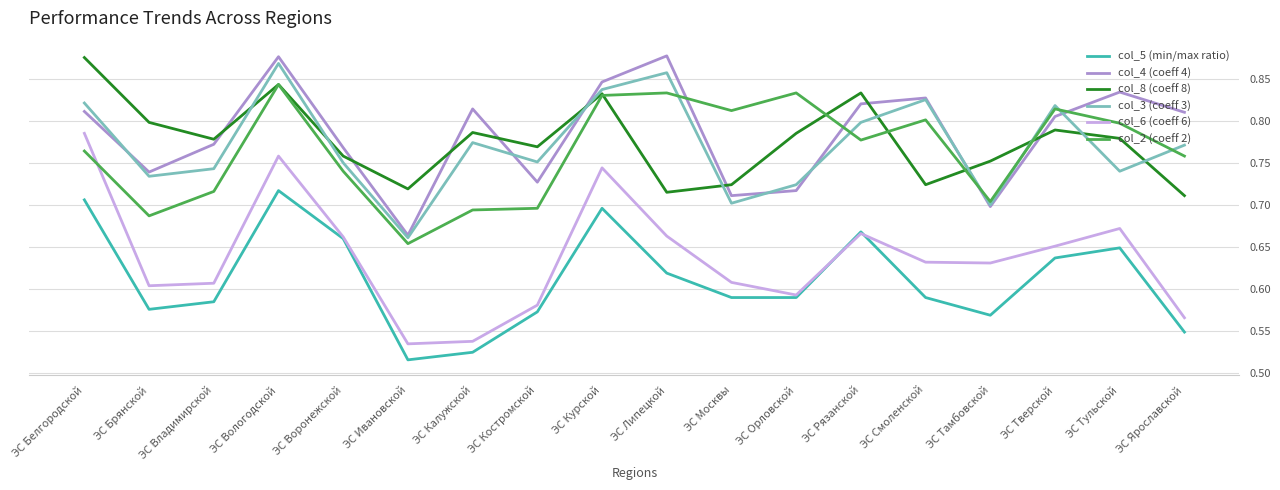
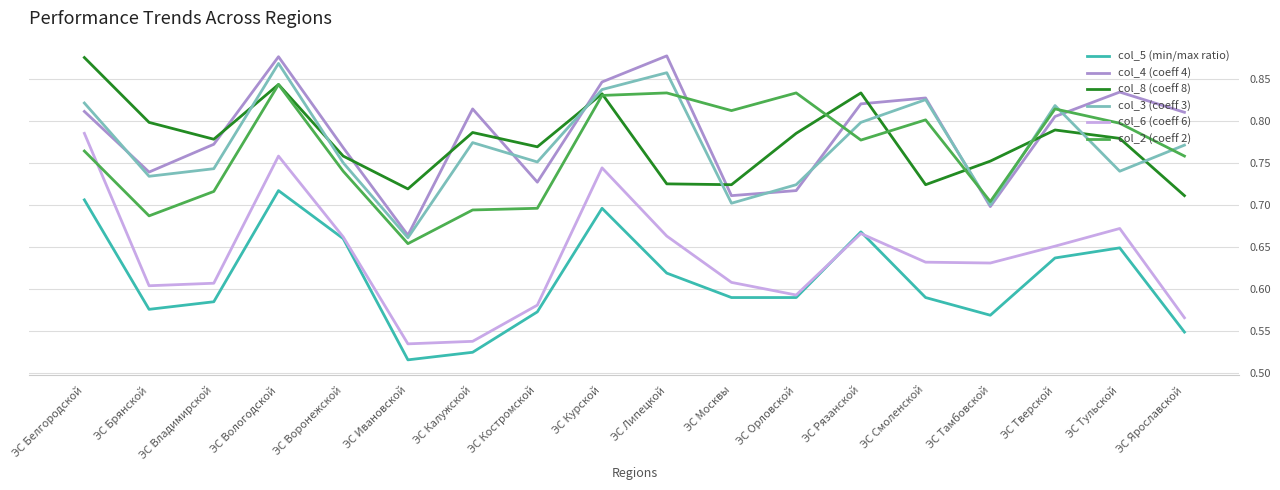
  {
    "col_5 (min/max ratio)": {
      "ЭС Белгородской": 0.71,
      "ЭС Брянской": 0.58,
      "ЭС Владимирской": 0.59,
      "ЭС Вологодской": 0.72,
      "ЭС Ивановской": 0.52,
      "ЭС Калужской": 0.53,
      "ЭС Костромской": 0.57,
      "ЭС Курской": 0.70,
      "ЭС Липецкой": 0.62,
      "ЭС Москвы": 0.59,
      "ЭС Смоленской": 0.59,
      "ЭС Тамбовской": 0.57,
      "ЭС Тверской": 0.64,
      "ЭС Тульской": 0.65,
      "ЭС Ярославской": 0.55
    },
    "col_8 (coeff 8)": {
      "ЭС Белгородской": 0.88,
      "ЭС Брянской": 0.80,
      "ЭС Владимирской": 0.78,
      "ЭС Воронежской": 0.76,
      "ЭС Ивановской": 0.72,
      "ЭС Калужской": 0.79,
      "ЭС Костромской": 0.77,
-     "ЭС Липецкой": 0.72,
+     "ЭС Липецкой": 0.73,
      "ЭС Москвы": 0.72,
      "ЭС Орловской": 0.79,
      "ЭС Рязанской": 0.83,
      "ЭС Смоленской": 0.72,
      "ЭС Тамбовской": 0.75,
      "ЭС Тверской": 0.79,
      "ЭС Тульской": 0.78,
      "ЭС Ярославской": 0.71
    },
    "col_3 (coeff 3)": {
      "ЭС Белгородской": 0.82,
      "ЭС Брянской": 0.73,
      "ЭС Владимирской": 0.74,
      "ЭС Вологодской": 0.87,
      "ЭС Воронежской": 0.75,
      "ЭС Ивановской": 0.66,
      "ЭС Калужской": 0.77,
      "ЭС Костромской": 0.75,
      "ЭС Курской": 0.84,
      "ЭС Липецкой": 0.86,
      "ЭС Москвы": 0.70,
      "ЭС Орловской": 0.72,
      "ЭС Рязанской": 0.80,
      "ЭС Тверской": 0.82,
      "ЭС Тульской": 0.74,
      "ЭС Ярославской": 0.77
    },
    "col_2 (coeff 2)": {
      "ЭС Белгородской": 0.76,
      "ЭС Брянской": 0.69,
      "ЭС Владимирской": 0.72,
      "ЭС Воронежской": 0.74,
      "ЭС Ивановской": 0.65,
      "ЭС Калужской": 0.69,
      "ЭС Костромской": 0.70,
      "ЭС Липецкой": 0.83,
      "ЭС Москвы": 0.81,
      "ЭС Орловской": 0.83,
      "ЭС Рязанской": 0.78,
      "ЭС Смоленской": 0.80,
      "ЭС Тамбовской": 0.70,
      "ЭС Тверской": 0.81,
      "ЭС Тульской": 0.80,
      "ЭС Ярославской": 0.76
    }
  }
